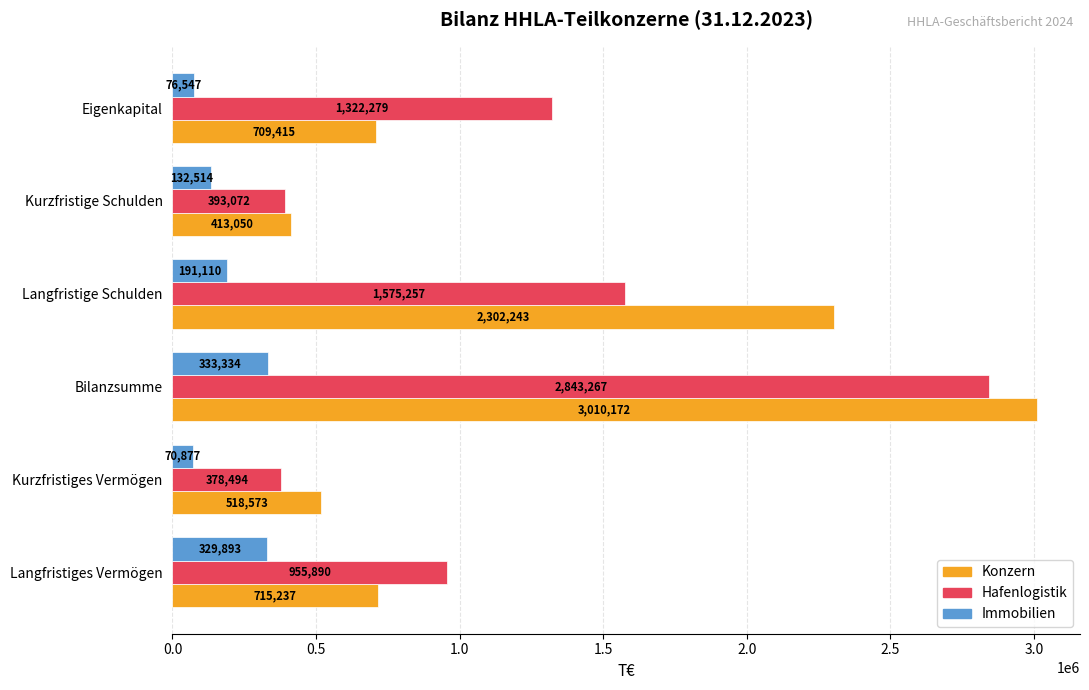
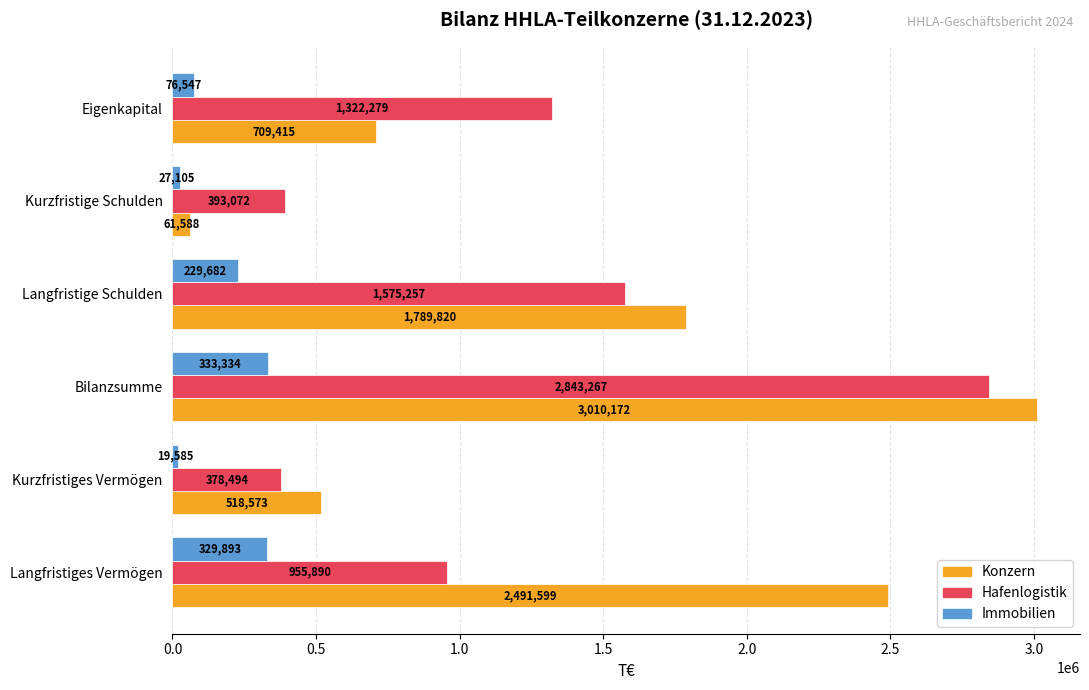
  {
    "Konzern": {
      "Eigenkapital": "709,415",
-     "Kurzfristige Schulden": "413,050",
-     "Langfristige Schulden": "2,302,243",
+     "Kurzfristige Schulden": "61,588",
+     "Langfristige Schulden": "1,789,820",
      "Bilanzsumme": "3,010,172",
      "Kurzfristiges Vermögen": "518,573",
-     "Langfristiges Vermögen": "715,237"
+     "Langfristiges Vermögen": "2,491,599"
    },
    "Hafenlogistik": {
      "Eigenkapital": "1,322,279",
      "Kurzfristige Schulden": "393,072",
      "Langfristige Schulden": "1,575,257",
      "Bilanzsumme": "2,843,267",
      "Kurzfristiges Vermögen": "378,494",
      "Langfristiges Vermögen": "955,890"
    },
    "Immobilien": {
      "Eigenkapital": "76,547",
-     "Kurzfristige Schulden": "132,514",
-     "Langfristige Schulden": "191,110",
+     "Kurzfristige Schulden": "27,105",
+     "Langfristige Schulden": "229,682",
      "Bilanzsumme": "333,334",
-     "Kurzfristiges Vermögen": "70,877",
+     "Kurzfristiges Vermögen": "19,585",
      "Langfristiges Vermögen": "329,893"
    }
  }
